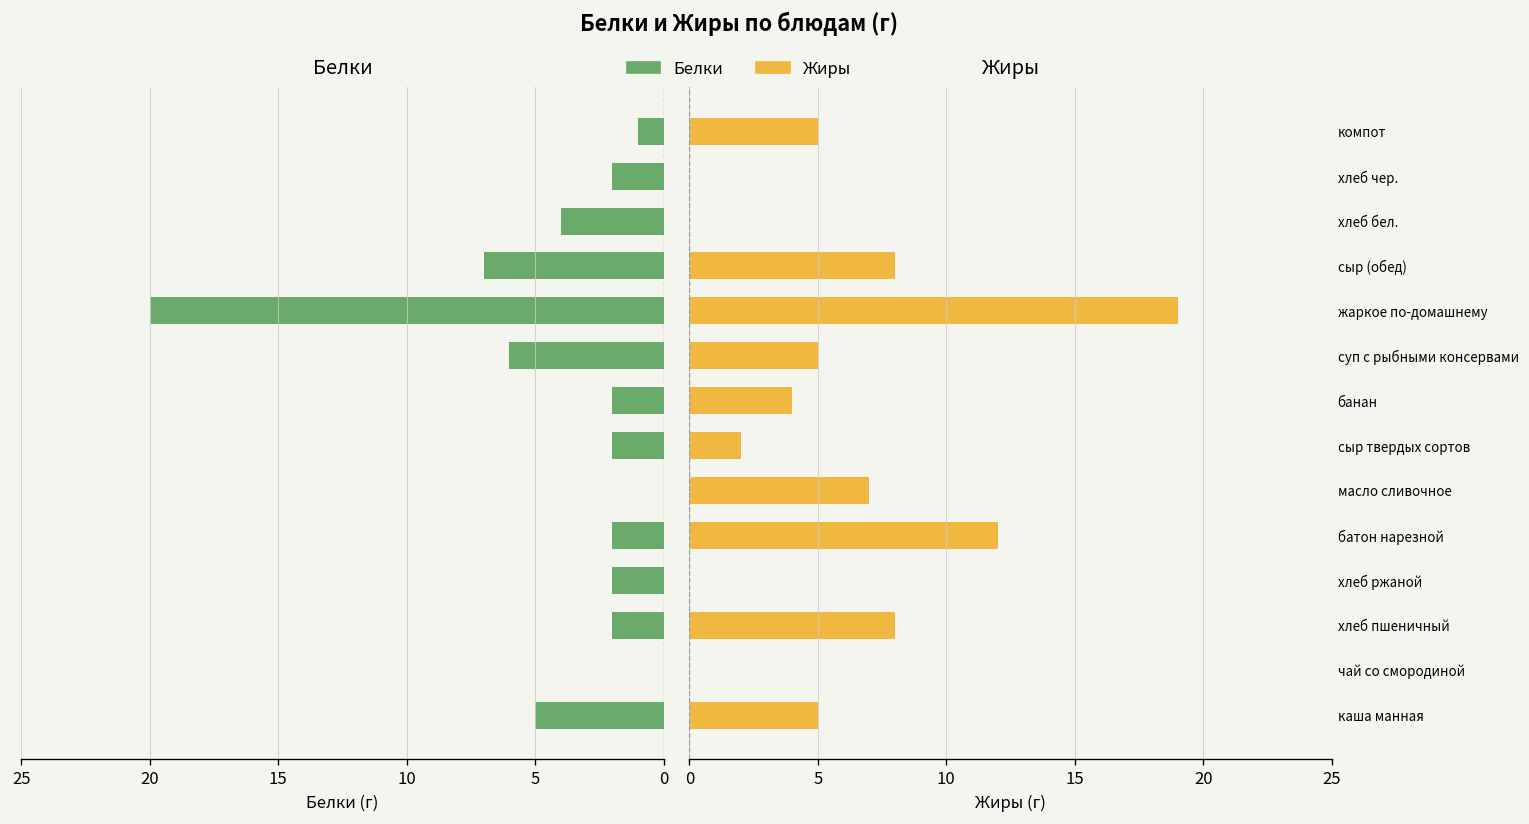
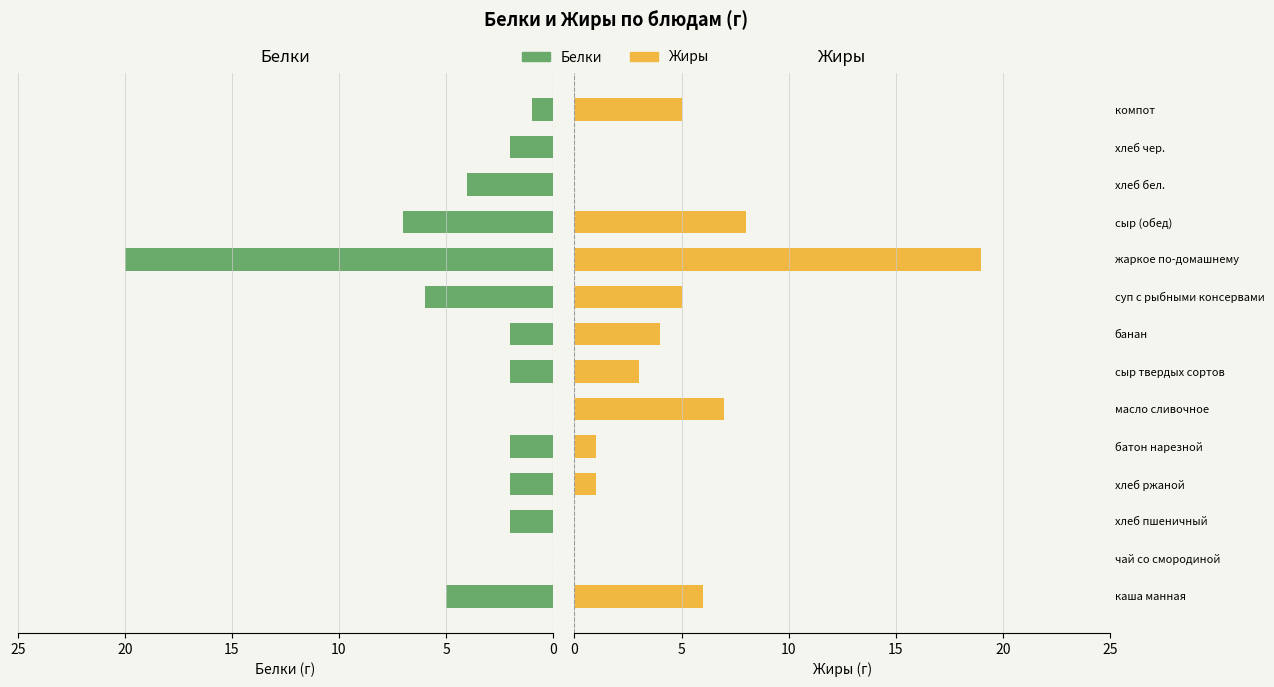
  {
    "Жиры": {
      "компот": 5,
      "хлеб чер.": 0,
      "хлеб бел.": 0,
      "сыр (обед)": 8,
      "жаркое по-домашнему": 19,
      "суп с рыбными консервами": 5,
      "банан": 4,
-     "сыр твердых сортов": 2,
+     "сыр твердых сортов": 3,
      "масло сливочное": 7,
-     "батон нарезной": 12,
-     "хлеб ржаной": 0,
-     "хлеб пшеничный": 8,
+     "батон нарезной": 1,
+     "хлеб ржаной": 1,
+     "хлеб пшеничный": 0,
      "чай со смородиной": 0,
-     "каша манная": 5
+     "каша манная": 6
    }
  }
